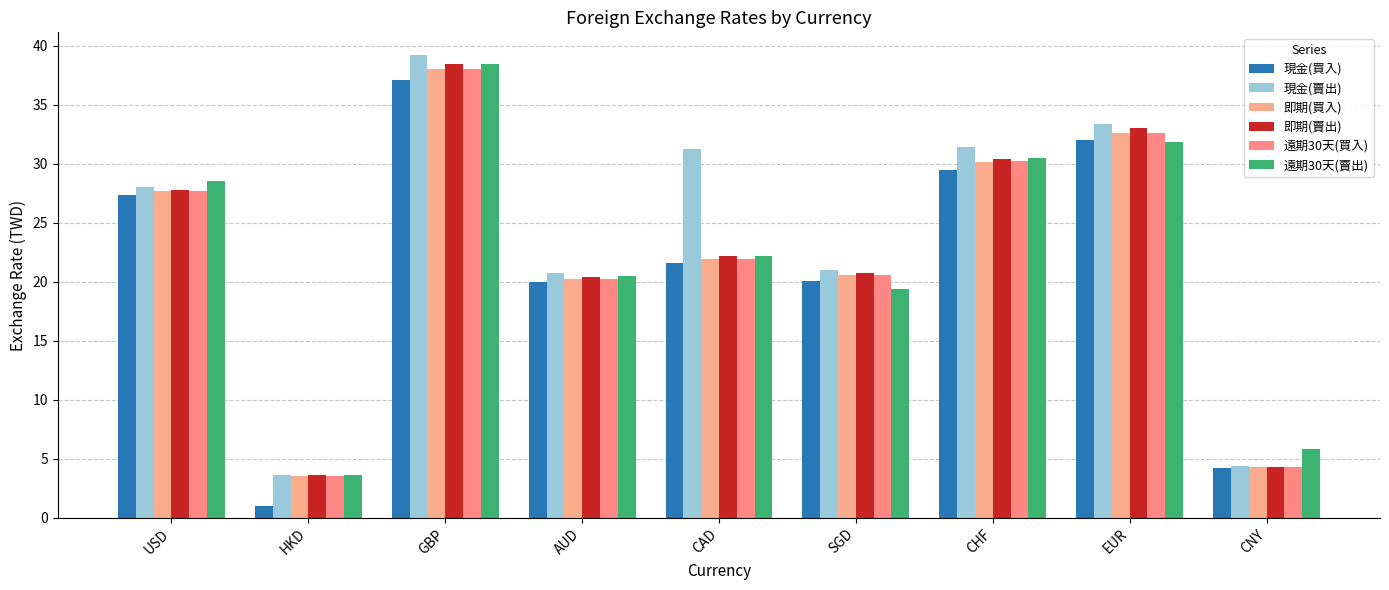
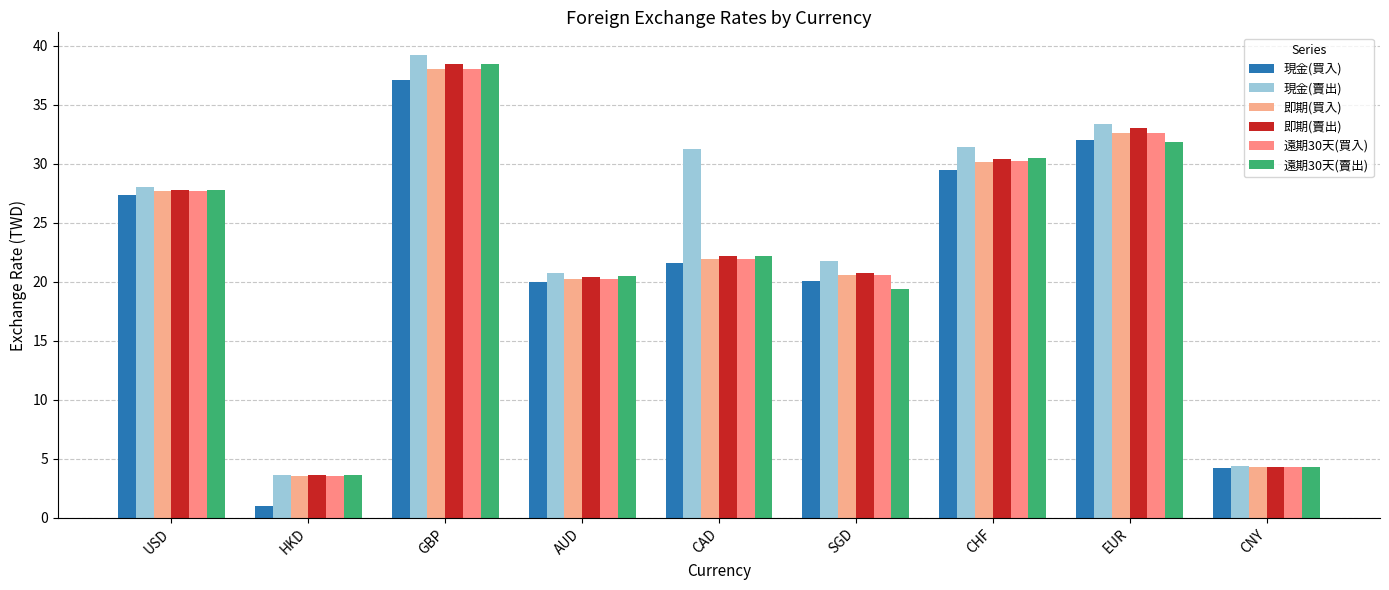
  {
    "現金(買入)": {
      "USD": 27.4,
      "HKD": 1.0,
      "GBP": 37.1,
      "AUD": 19.9,
      "CAD": 21.6,
      "SGD": 20.1,
      "CHF": 29.5,
      "EUR": 32.0,
      "CNY": 4.2
    },
    "現金(賣出)": {
      "USD": 28.0,
      "HKD": 3.6,
      "GBP": 39.2,
      "AUD": 20.7,
      "CAD": 31.3,
-     "SGD": 21.0,
+     "SGD": 21.8,
      "CHF": 31.4,
      "EUR": 33.3,
      "CNY": 4.4
    },
    "即期(賣出)": {
      "USD": 27.8,
      "HKD": 3.6,
      "GBP": 38.5,
      "AUD": 20.4,
      "CAD": 22.2,
      "SGD": 20.8,
      "CHF": 30.4,
      "EUR": 33.0,
      "CNY": 4.3
    },
    "遠期30天(賣出)": {
-     "USD": 28.5,
+     "USD": 27.8,
      "HKD": 3.6,
      "GBP": 38.5,
      "AUD": 20.4,
      "CAD": 22.2,
      "SGD": 19.4,
      "CHF": 30.5,
      "EUR": 31.9,
-     "CNY": 5.8
+     "CNY": 4.3
    }
  }
